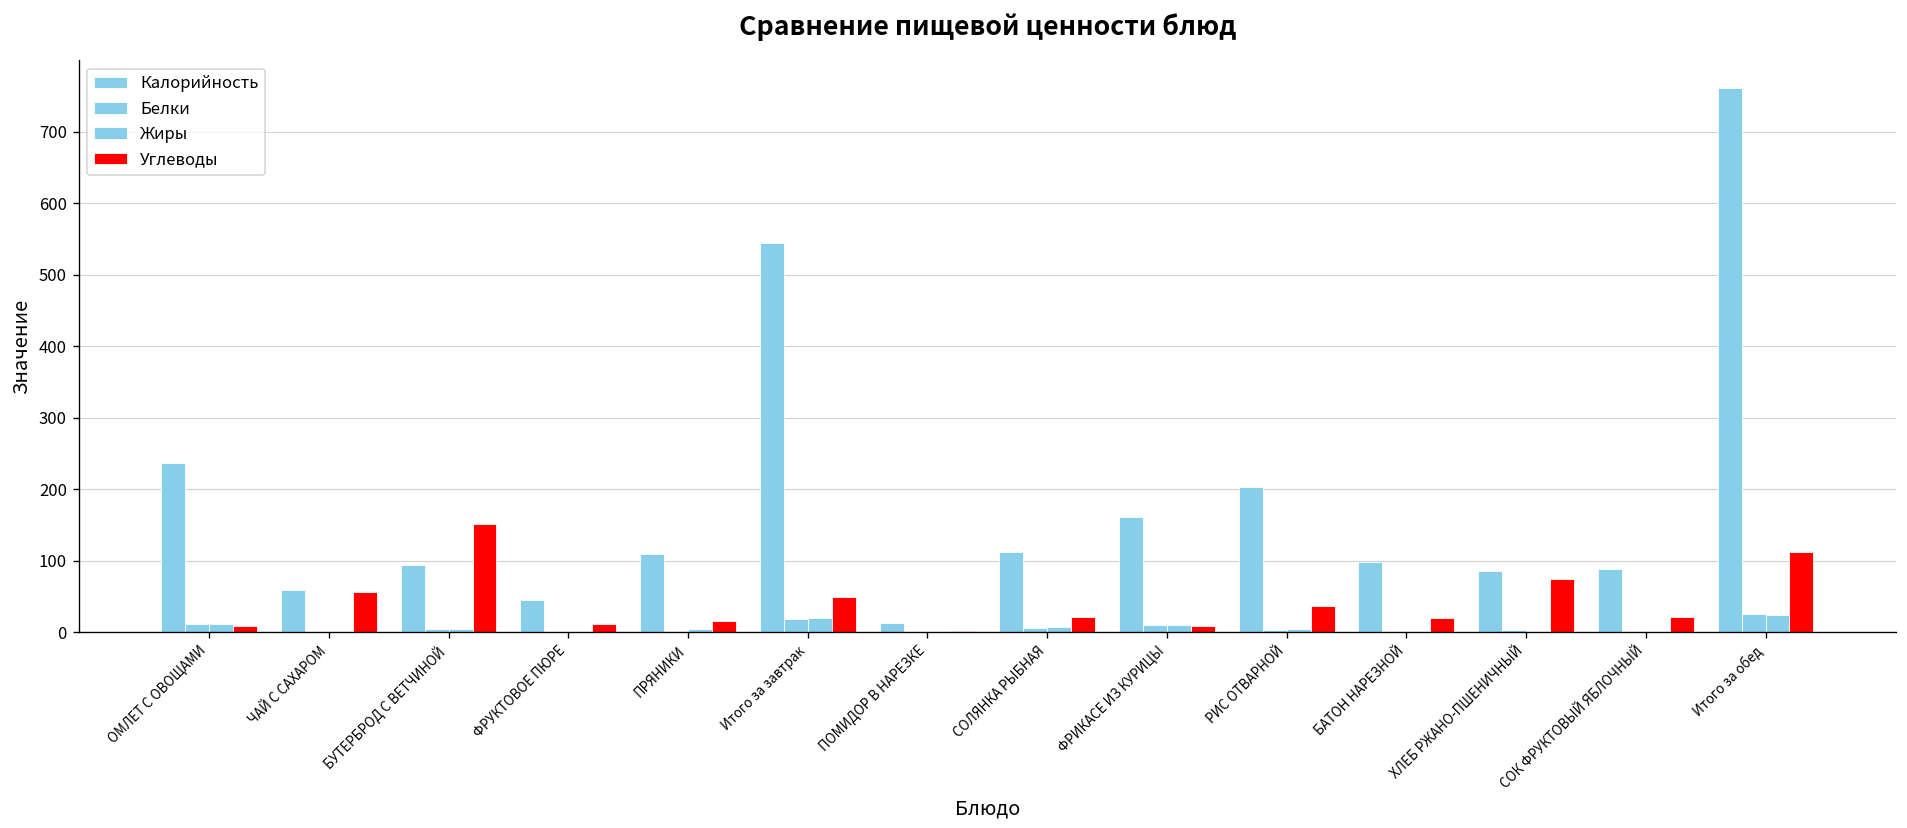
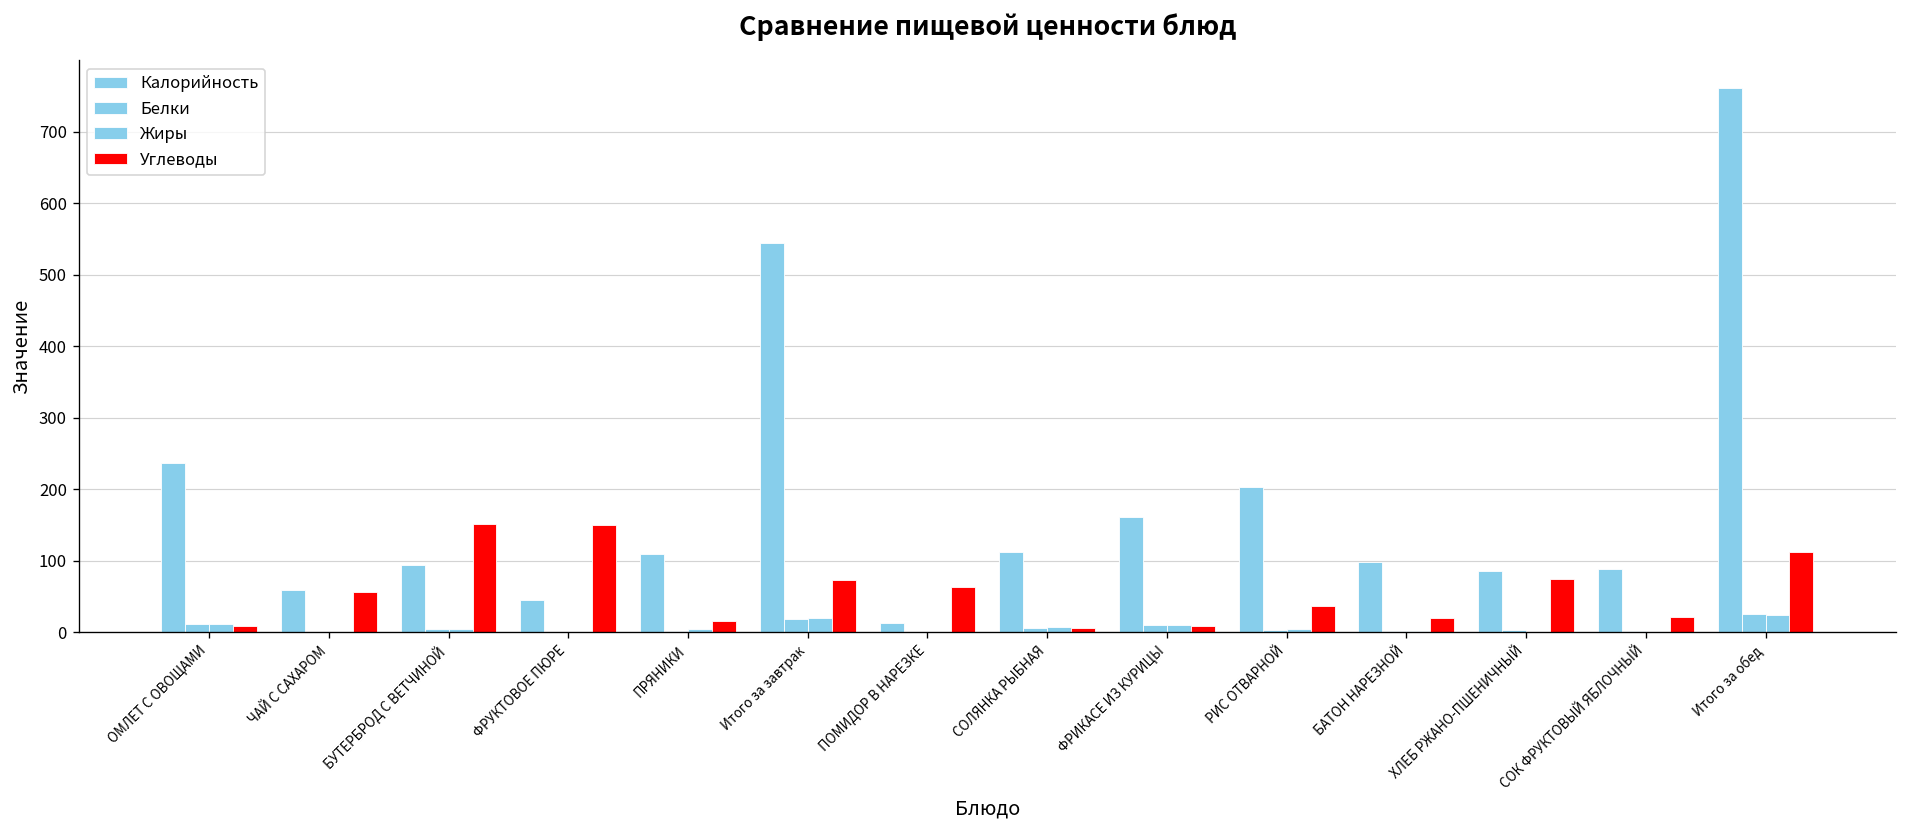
  {
    "Углеводы": {
      "ОМЛЕТ С ОВОЩАМИ": 10,
      "ЧАЙ С САХАРОМ": 60,
      "БУТЕРБРОД С ВЕТЧИНОЙ": 150,
-     "ФРУКТОВОЕ ПЮРЕ": 10,
+     "ФРУКТОВОЕ ПЮРЕ": 150,
      "ПРЯНИКИ": 20,
-     "Итого за завтрак": 50,
-     "ПОМИДОР В НАРЕЗКЕ": 0,
-     "СОЛЯНКА РЫБНАЯ": 20,
+     "Итого за завтрак": 70,
+     "ПОМИДОР В НАРЕЗКЕ": 60,
+     "СОЛЯНКА РЫБНАЯ": 10,
      "ФРИКАСЕ ИЗ КУРИЦЫ": 10,
      "РИС ОТВАРНОЙ": 40,
      "БАТОН НАРЕЗНОЙ": 20,
      "ХЛЕБ РЖАНО-ПШЕНИЧНЫЙ": 80,
      "СОК ФРУКТОВЫЙ ЯБЛОЧНЫЙ": 20,
      "Итого за обед": 110
    }
  }
